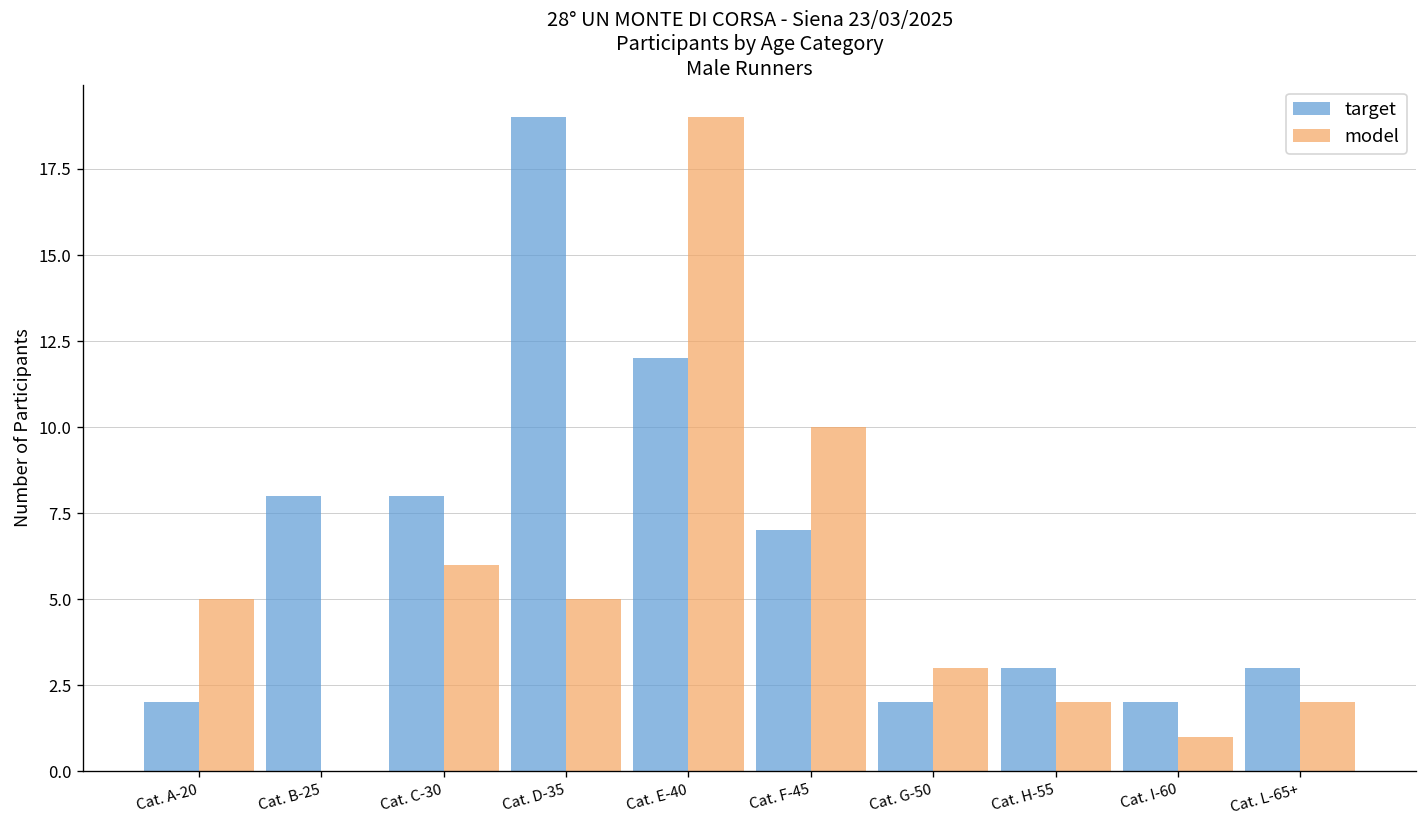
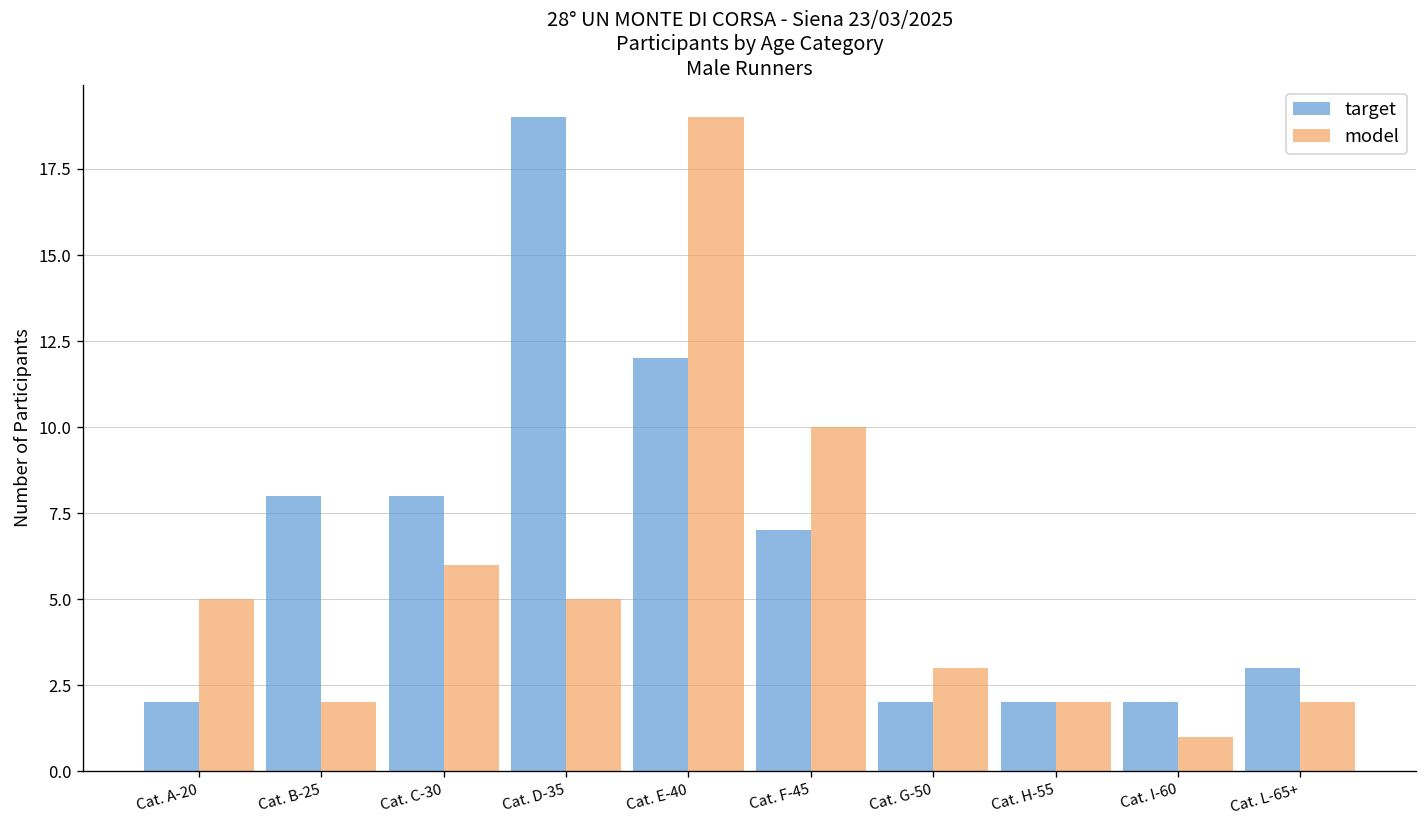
  {
    "target": {
      "Cat. A-20": 2,
      "Cat. B-25": 8,
      "Cat. C-30": 8,
      "Cat. D-35": 19,
      "Cat. E-40": 12,
      "Cat. F-45": 7,
      "Cat. G-50": 2,
-     "Cat. H-55": 3,
+     "Cat. H-55": 2,
      "Cat. I-60": 2,
      "Cat. L-65+": 3
    },
    "model": {
      "Cat. A-20": 5,
-     "Cat. B-25": 0,
+     "Cat. B-25": 2,
      "Cat. C-30": 6,
      "Cat. D-35": 5,
      "Cat. E-40": 19,
      "Cat. F-45": 10,
      "Cat. G-50": 3,
      "Cat. H-55": 2,
      "Cat. I-60": 1,
      "Cat. L-65+": 2
    }
  }
